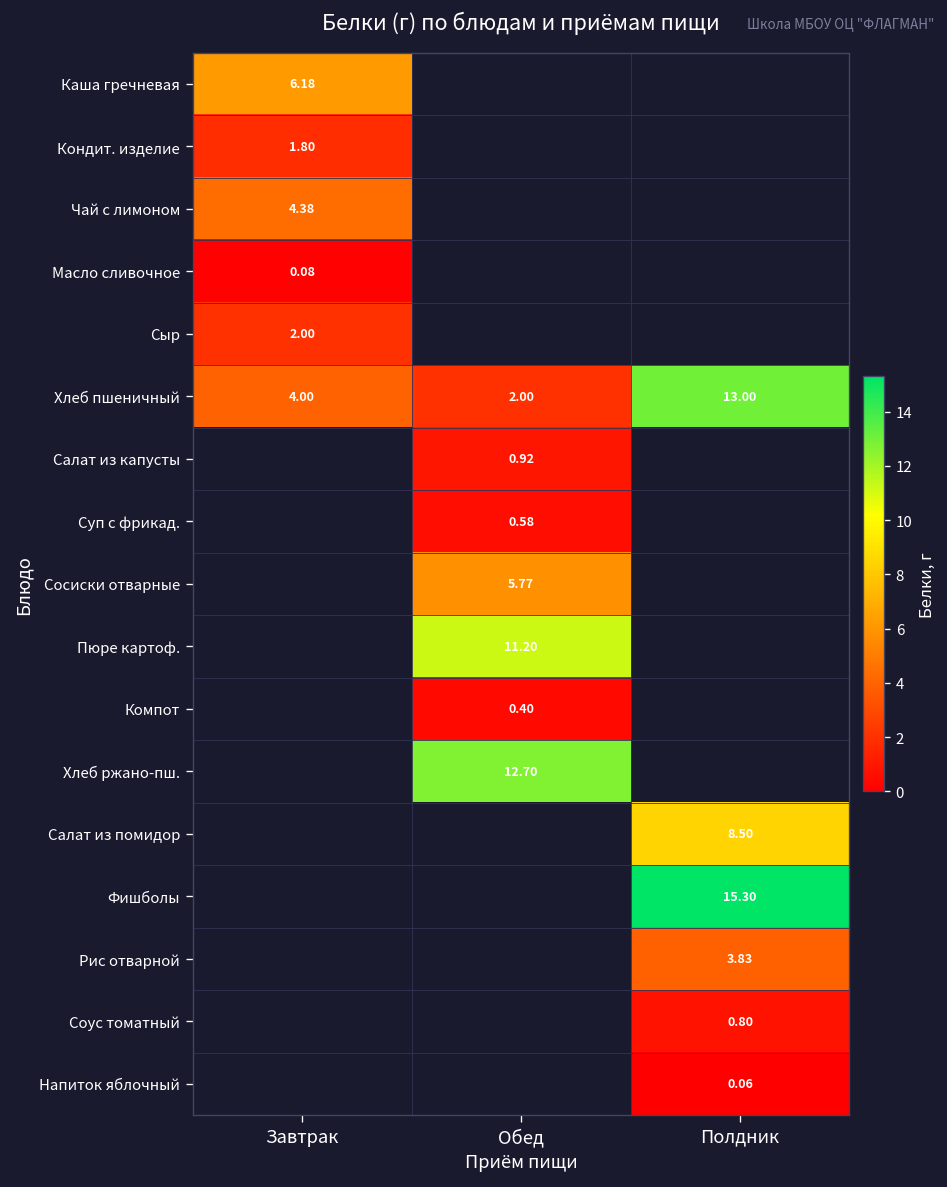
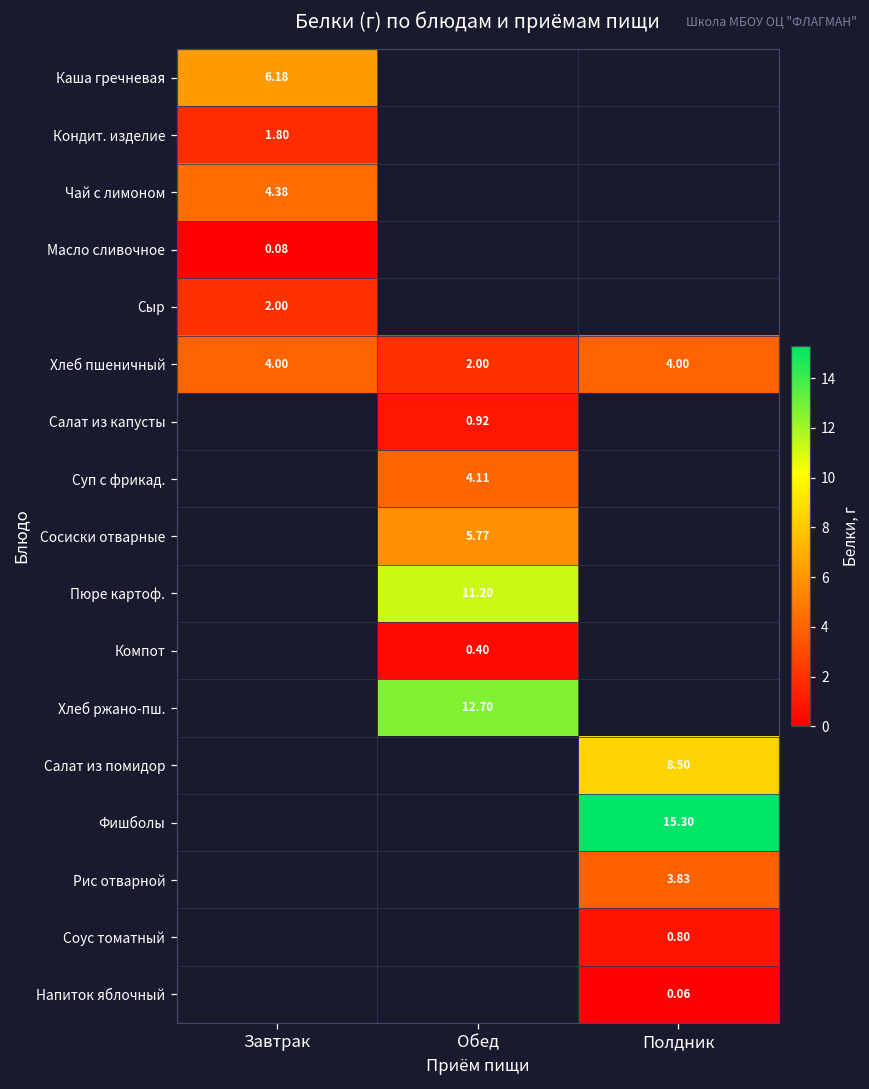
  {
    "Каша гречневая": {
      "Завтрак": 6.18
    },
    "Кондит. изделие": {
      "Завтрак": 1.80
    },
    "Чай с лимоном": {
      "Завтрак": 4.38
    },
    "Масло сливочное": {
      "Завтрак": 0.08
    },
    "Сыр": {
      "Завтрак": 2.00
    },
    "Хлеб пшеничный": {
      "Завтрак": 4.00,
      "Обед": 2.00,
-     "Полдник": 13.00
+     "Полдник": 4.00
    },
    "Салат из капусты": {
      "Обед": 0.92
    },
    "Суп с фрикад.": {
-     "Обед": 0.58
+     "Обед": 4.11
    },
    "Сосиски отварные": {
      "Обед": 5.77
    },
    "Пюре картоф.": {
      "Обед": 11.20
    },
    "Компот": {
      "Обед": 0.40
    },
    "Хлеб ржано-пш.": {
      "Обед": 12.70
    },
    "Салат из помидор": {
      "Полдник": 8.50
    },
    "Фишболы": {
      "Полдник": 15.30
    },
    "Рис отварной": {
      "Полдник": 3.83
    },
    "Соус томатный": {
      "Полдник": 0.80
    },
    "Напиток яблочный": {
      "Полдник": 0.06
    }
  }
